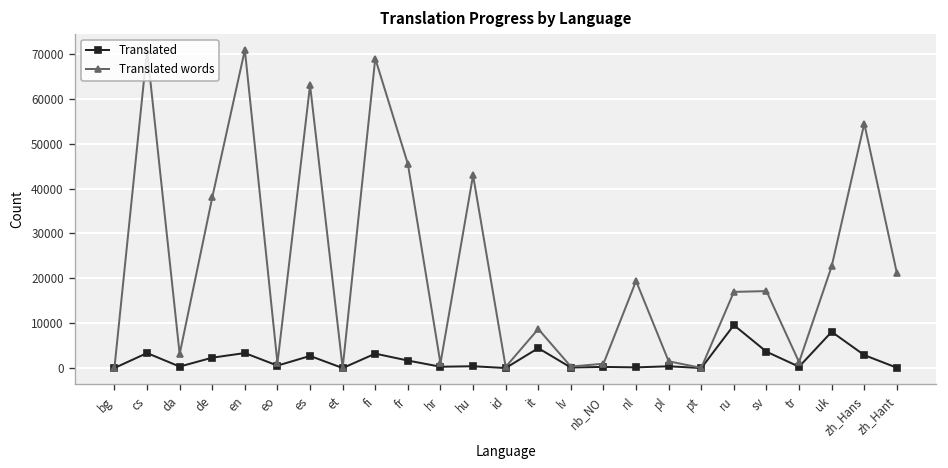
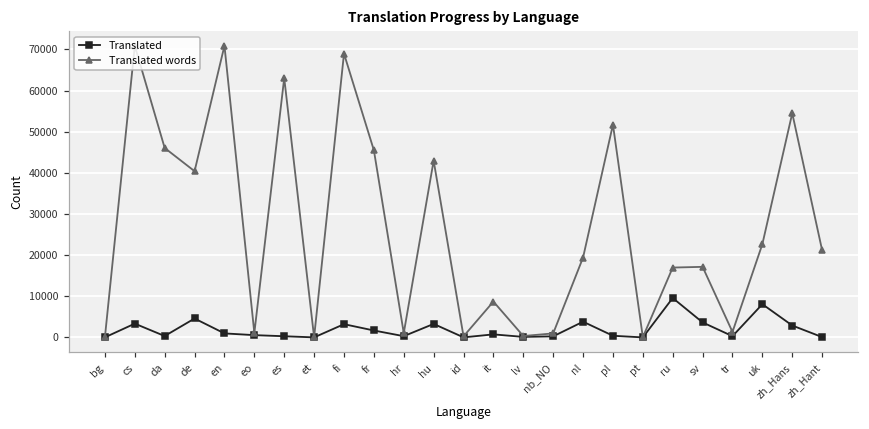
  {
    "Translated": {
      "cs": 3000,
      "da": 0,
-     "de": 2000,
-     "en": 3000,
-     "es": 3000,
+     "de": 5000,
+     "en": 1000,
+     "es": 0,
      "fi": 3000,
      "fr": 2000,
      "hr": 0,
-     "hu": 0,
-     "it": 4000,
+     "hu": 3000,
+     "it": 1000,
      "nb_NO": 0,
-     "nl": 0,
+     "nl": 4000,
      "pl": 0,
      "ru": 10000,
      "sv": 4000,
      "tr": 0,
      "uk": 8000,
      "zh_Hans": 3000,
      "zh_Hant": 0
    },
    "Translated words": {
-     "da": 3000,
-     "de": 38000,
+     "da": 46000,
+     "de": 40000,
      "en": 71000,
      "es": 63000,
      "fi": 69000,
      "fr": 45000,
      "hr": 1000,
      "hu": 43000,
      "it": 9000,
      "nb_NO": 1000,
      "nl": 19000,
-     "pl": 2000,
+     "pl": 52000,
      "ru": 17000,
      "sv": 17000,
      "tr": 1000,
      "uk": 23000,
      "zh_Hans": 54000,
      "zh_Hant": 21000
    }
  }
